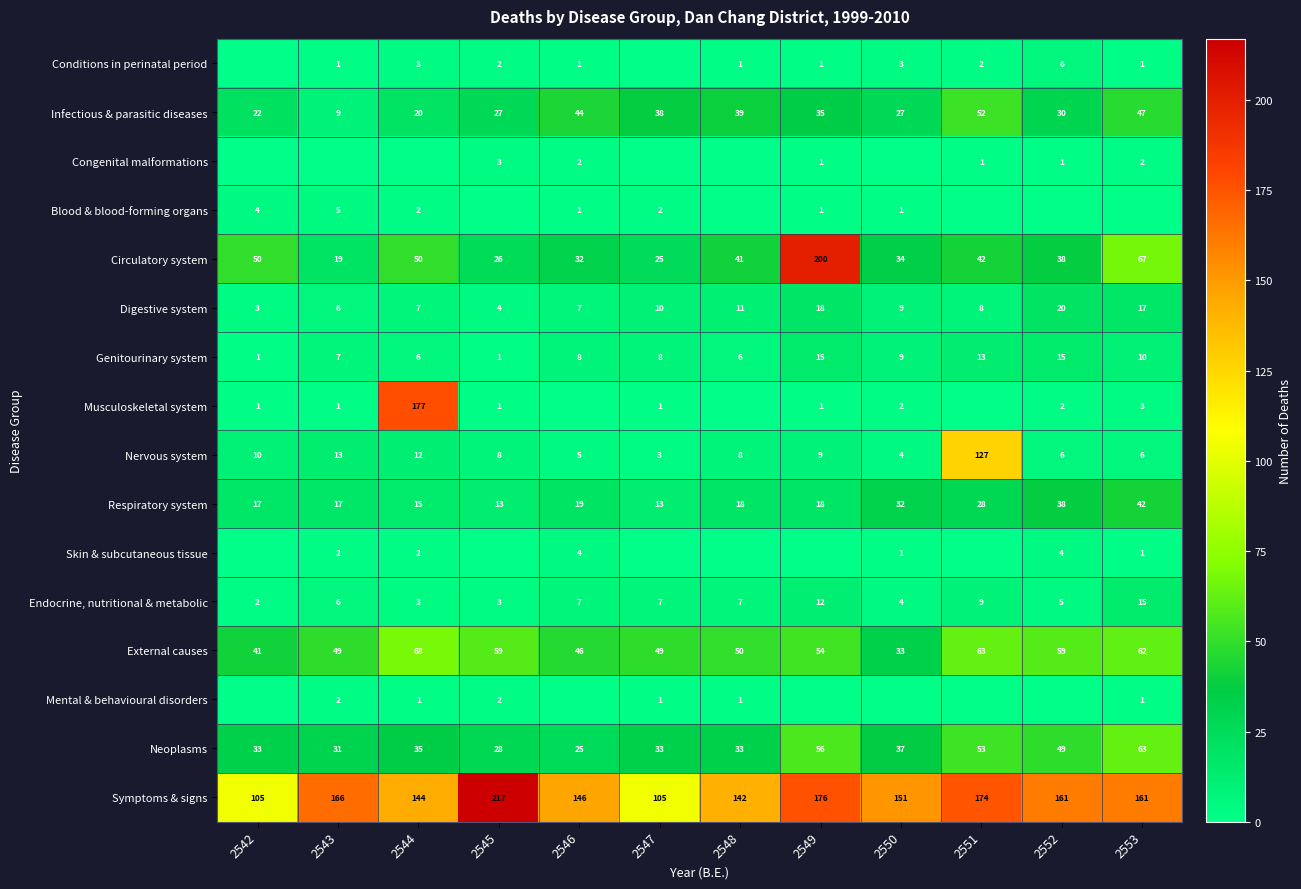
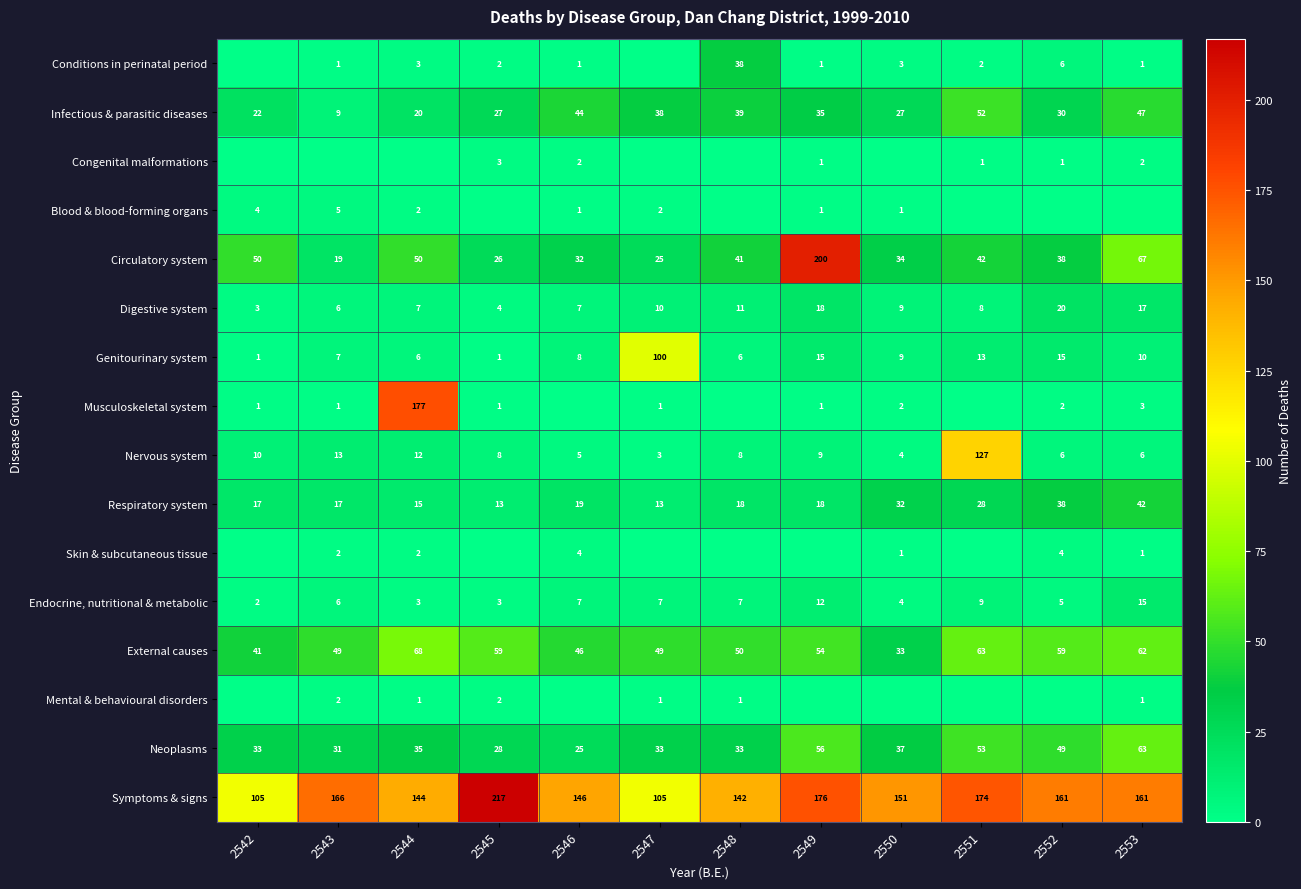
  {
    "Conditions in perinatal period": {
      "2543": 1,
      "2544": 3,
      "2545": 2,
      "2546": 1,
-     "2548": 1,
+     "2548": 38,
      "2549": 1,
      "2550": 3,
      "2551": 2,
      "2552": 6,
      "2553": 1
    },
    "Infectious & parasitic diseases": {
      "2542": 22,
      "2543": 9,
      "2544": 20,
      "2545": 27,
      "2546": 44,
      "2547": 38,
      "2548": 39,
      "2549": 35,
      "2550": 27,
      "2551": 52,
      "2552": 30,
      "2553": 47
    },
    "Congenital malformations": {
      "2545": 3,
      "2546": 2,
      "2549": 1,
      "2551": 1,
      "2552": 1,
      "2553": 2
    },
    "Blood & blood-forming organs": {
      "2542": 4,
      "2543": 5,
      "2544": 2,
      "2546": 1,
      "2547": 2,
      "2549": 1,
      "2550": 1
    },
    "Circulatory system": {
      "2542": 50,
      "2543": 19,
      "2544": 50,
      "2545": 26,
      "2546": 32,
      "2547": 25,
      "2548": 41,
      "2549": 200,
      "2550": 34,
      "2551": 42,
      "2552": 38,
      "2553": 67
    },
    "Digestive system": {
      "2542": 3,
      "2543": 6,
      "2544": 7,
      "2545": 4,
      "2546": 7,
      "2547": 10,
      "2548": 11,
      "2549": 18,
      "2550": 9,
      "2551": 8,
      "2552": 20,
      "2553": 17
    },
    "Genitourinary system": {
      "2542": 1,
      "2543": 7,
      "2544": 6,
      "2545": 1,
      "2546": 8,
-     "2547": 8,
+     "2547": 100,
      "2548": 6,
      "2549": 15,
      "2550": 9,
      "2551": 13,
      "2552": 15,
      "2553": 10
    },
    "Musculoskeletal system": {
      "2542": 1,
      "2543": 1,
      "2544": 177,
      "2545": 1,
      "2547": 1,
      "2549": 1,
      "2550": 2,
      "2552": 2,
      "2553": 3
    },
    "Nervous system": {
      "2542": 10,
      "2543": 13,
      "2544": 12,
      "2545": 8,
      "2546": 5,
      "2547": 3,
      "2548": 8,
      "2549": 9,
      "2550": 4,
      "2551": 127,
      "2552": 6,
      "2553": 6
    },
    "Respiratory system": {
      "2542": 17,
      "2543": 17,
      "2544": 15,
      "2545": 13,
      "2546": 19,
      "2547": 13,
      "2548": 18,
      "2549": 18,
      "2550": 32,
      "2551": 28,
      "2552": 38,
      "2553": 42
    },
    "Skin & subcutaneous tissue": {
      "2543": 2,
      "2544": 2,
      "2546": 4,
      "2550": 1,
      "2552": 4,
      "2553": 1
    },
    "Endocrine, nutritional & metabolic": {
      "2542": 2,
      "2543": 6,
      "2544": 3,
      "2545": 3,
      "2546": 7,
      "2547": 7,
      "2548": 7,
      "2549": 12,
      "2550": 4,
      "2551": 9,
      "2552": 5,
      "2553": 15
    },
    "External causes": {
      "2542": 41,
      "2543": 49,
      "2544": 68,
      "2545": 59,
      "2546": 46,
      "2547": 49,
      "2548": 50,
      "2549": 54,
      "2550": 33,
      "2551": 63,
      "2552": 59,
      "2553": 62
    },
    "Mental & behavioural disorders": {
      "2543": 2,
      "2544": 1,
      "2545": 2,
      "2547": 1,
      "2548": 1,
      "2553": 1
    },
    "Neoplasms": {
      "2542": 33,
      "2543": 31,
      "2544": 35,
      "2545": 28,
      "2546": 25,
      "2547": 33,
      "2548": 33,
      "2549": 56,
      "2550": 37,
      "2551": 53,
      "2552": 49,
      "2553": 63
    },
    "Symptoms & signs": {
      "2542": 105,
      "2543": 166,
      "2544": 144,
      "2545": 217,
      "2546": 146,
      "2547": 105,
      "2548": 142,
      "2549": 176,
      "2550": 151,
      "2551": 174,
      "2552": 161,
      "2553": 161
    }
  }
